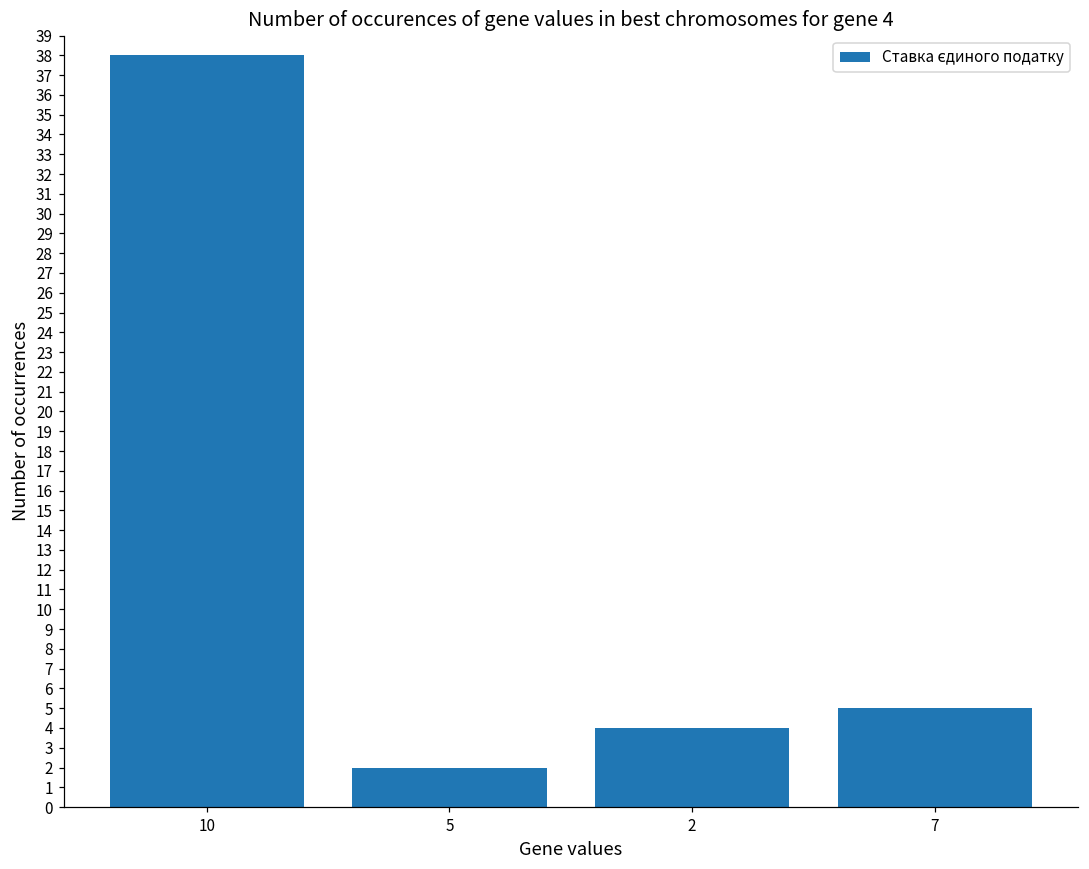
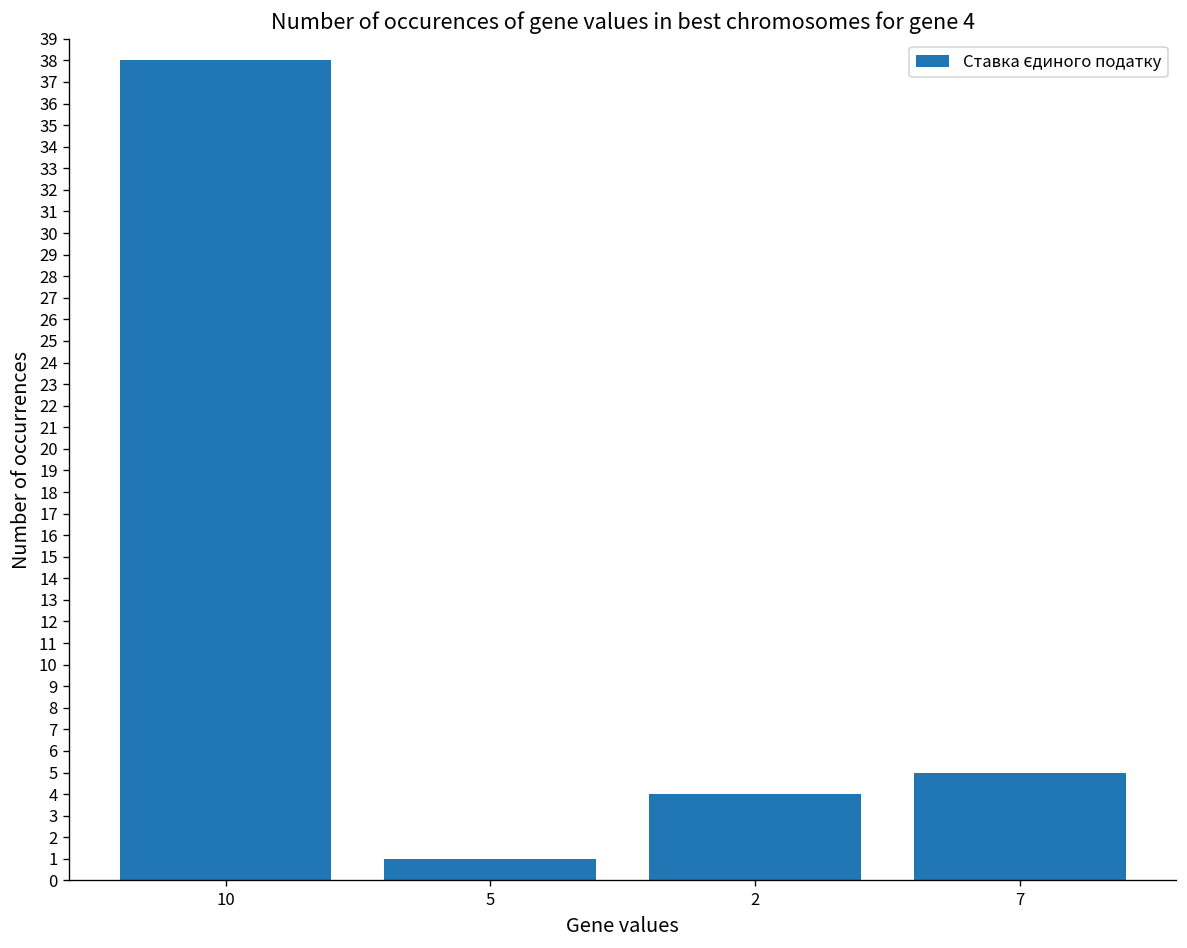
  {
    "10": 38,
-   "5": 2,
+   "5": 1,
    "2": 4,
    "7": 5
  }
